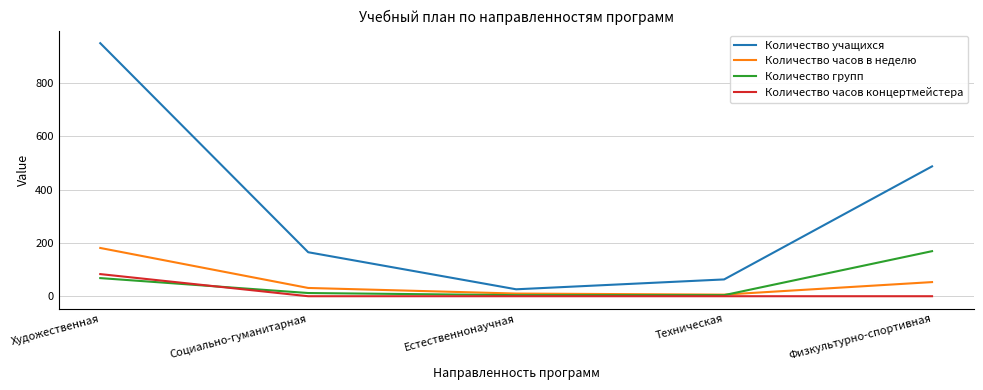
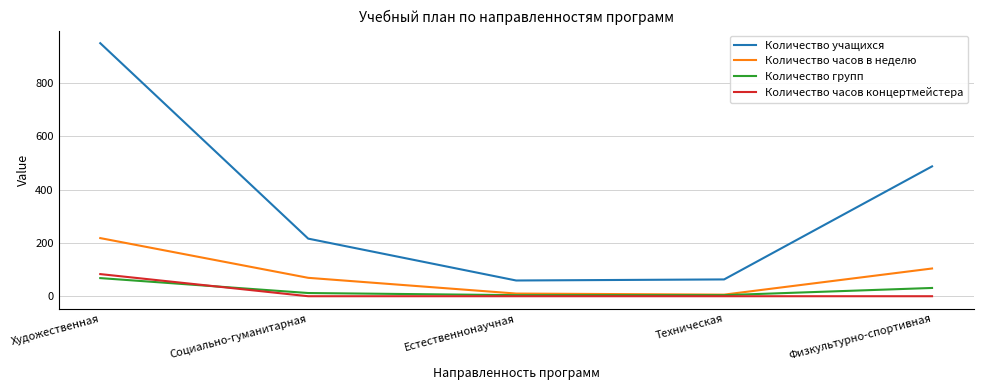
  {
    "Количество учащихся": {
      "Художественная": 950,
-     "Социально-гуманитарная": 170,
-     "Естественнонаучная": 30,
+     "Социально-гуманитарная": 220,
+     "Естественнонаучная": 60,
      "Техническая": 60,
      "Физкультурно-спортивная": 490
    },
    "Количество часов в неделю": {
-     "Художественная": 180,
-     "Социально-гуманитарная": 30,
-     "Физкультурно-спортивная": 50
+     "Художественная": 220,
+     "Социально-гуманитарная": 70,
+     "Физкультурно-спортивная": 100
    },
    "Количество групп": {
      "Художественная": 70,
      "Социально-гуманитарная": 10,
-     "Физкультурно-спортивная": 170
+     "Физкультурно-спортивная": 30
    },
    "Количество часов концертмейстера": {
      "Художественная": 80,
      "Социально-гуманитарная": 0,
      "Физкультурно-спортивная": 0
    }
  }
